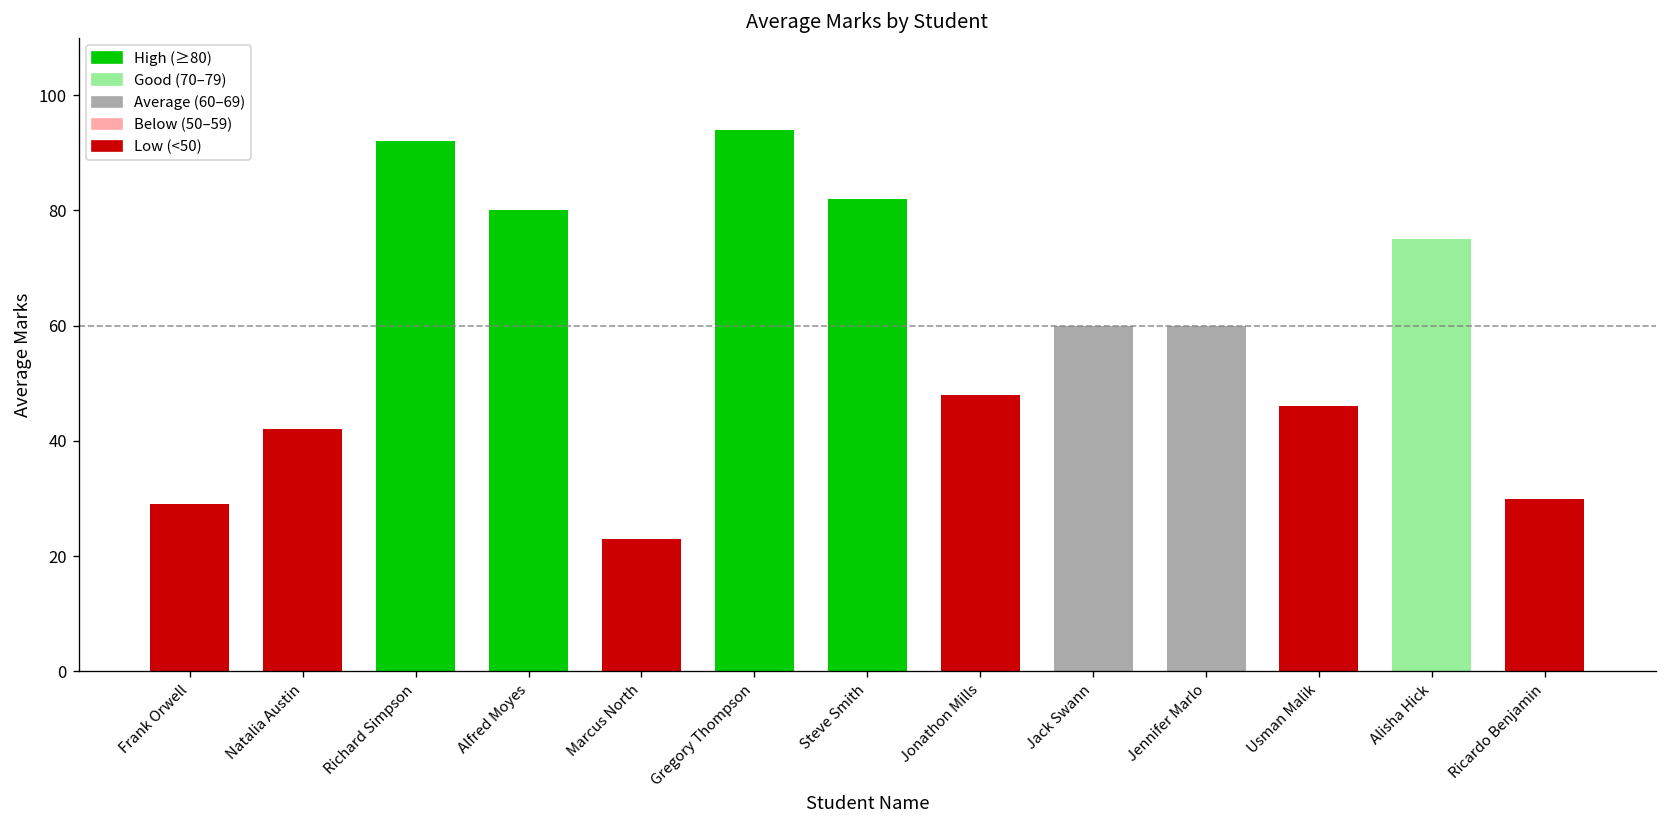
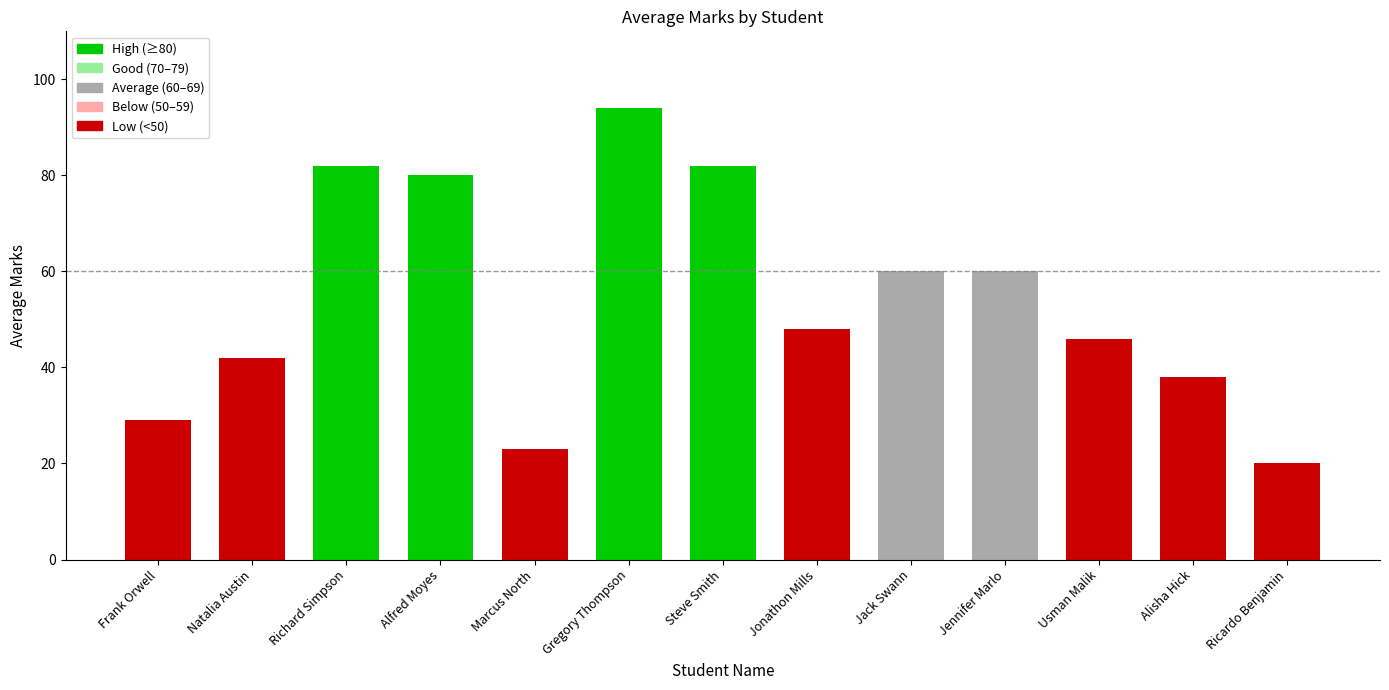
  {
    "Frank Orwell": 29,
    "Natalia Austin": 42,
-   "Richard Simpson": 92,
+   "Richard Simpson": 82,
    "Alfred Moyes": 80,
    "Marcus North": 23,
    "Gregory Thompson": 94,
    "Steve Smith": 82,
    "Jonathon Mills": 48,
    "Jack Swann": 60,
    "Jennifer Marlo": 60,
    "Usman Malik": 46,
-   "Alisha Hick": 75,
-   "Ricardo Benjamin": 30
+   "Alisha Hick": 38,
+   "Ricardo Benjamin": 20
  }
